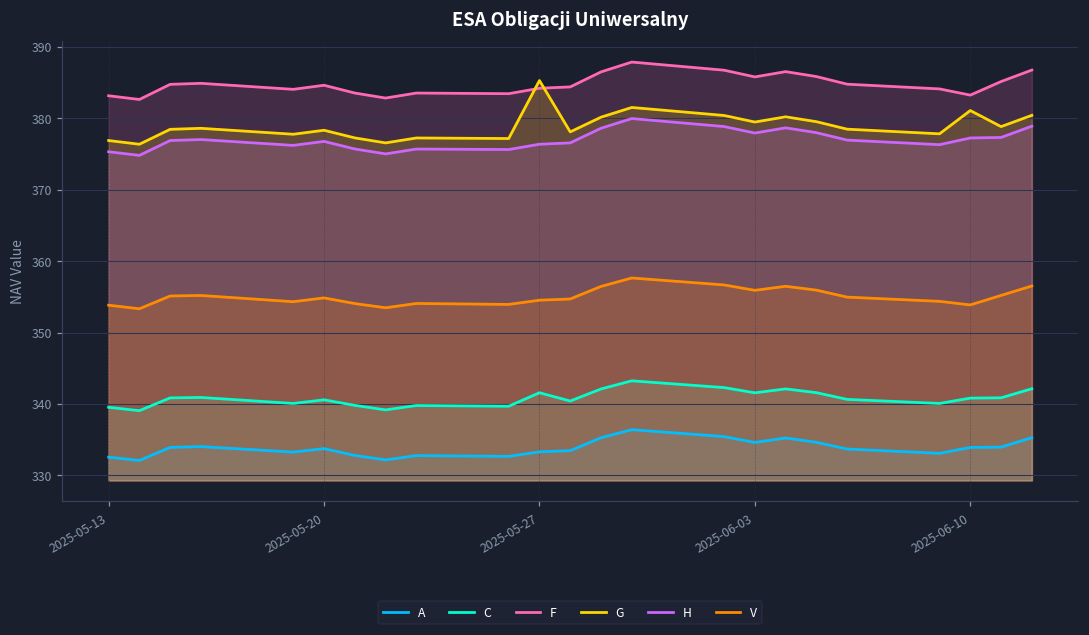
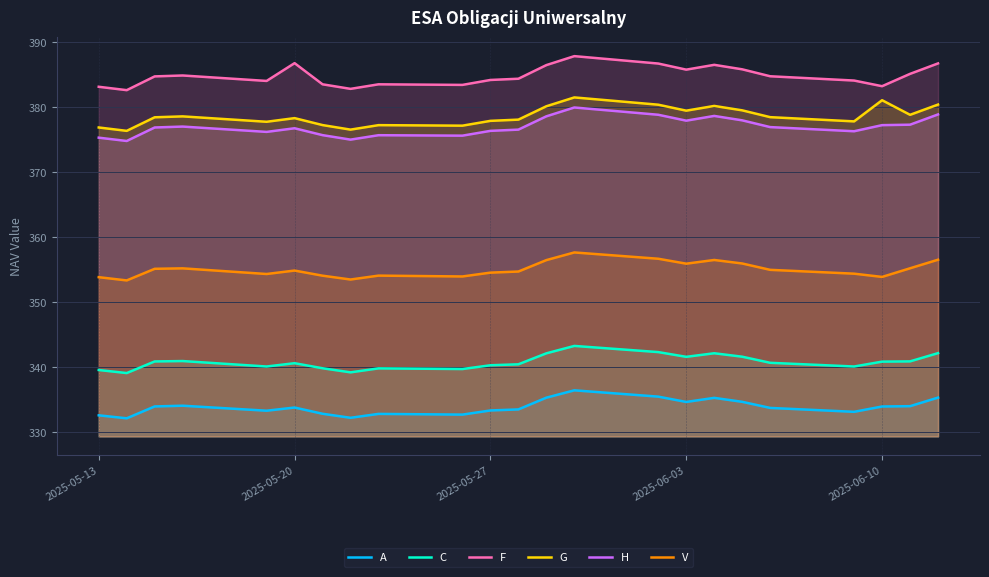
  {
    "A": {
      "2025-05-13": 333,
      "2025-05-20": 334,
      "2025-05-27": 333,
      "2025-06-03": 335,
      "2025-06-10": 334
    },
    "C": {
      "2025-05-13": 340,
      "2025-05-20": 341,
-     "2025-05-27": 342,
+     "2025-05-27": 340,
      "2025-06-03": 342,
      "2025-06-10": 341
    },
    "F": {
      "2025-05-13": 383,
-     "2025-05-20": 385,
+     "2025-05-20": 387,
      "2025-05-27": 384,
      "2025-06-03": 386,
      "2025-06-10": 383
    },
    "G": {
      "2025-05-13": 377,
      "2025-05-20": 378,
-     "2025-05-27": 385,
+     "2025-05-27": 378,
      "2025-06-03": 379,
      "2025-06-10": 381
    },
    "H": {
      "2025-05-13": 375,
      "2025-05-20": 377,
      "2025-05-27": 376,
      "2025-06-03": 378,
      "2025-06-10": 377
    },
    "V": {
      "2025-05-13": 354,
      "2025-05-20": 355,
      "2025-05-27": 355,
      "2025-06-03": 356,
      "2025-06-10": 354
    }
  }
